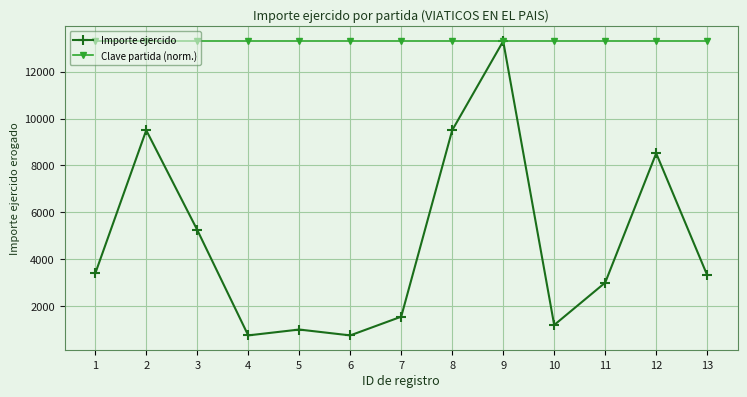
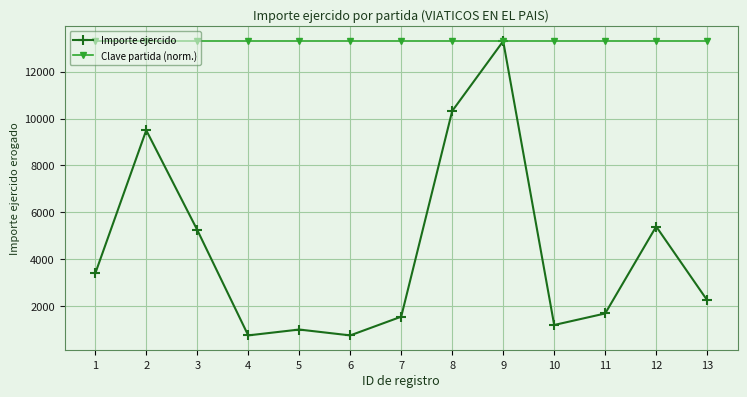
  {
    "Importe ejercido": {
      "1": 3400,
      "2": 9500,
      "3": 5200,
      "4": 800,
      "5": 1000,
      "6": 800,
      "7": 1500,
-     "8": 9500,
+     "8": 10300,
      "10": 1200,
-     "11": 3000,
-     "12": 8500,
-     "13": 3300
+     "11": 1700,
+     "12": 5400,
+     "13": 2300
    },
    "Clave partida (norm.)": {
      "4": 13300,
      "5": 13300,
      "6": 13300,
      "7": 13300,
      "8": 13300,
      "10": 13300,
      "11": 13300,
      "12": 13300,
      "13": 13300
    }
  }
